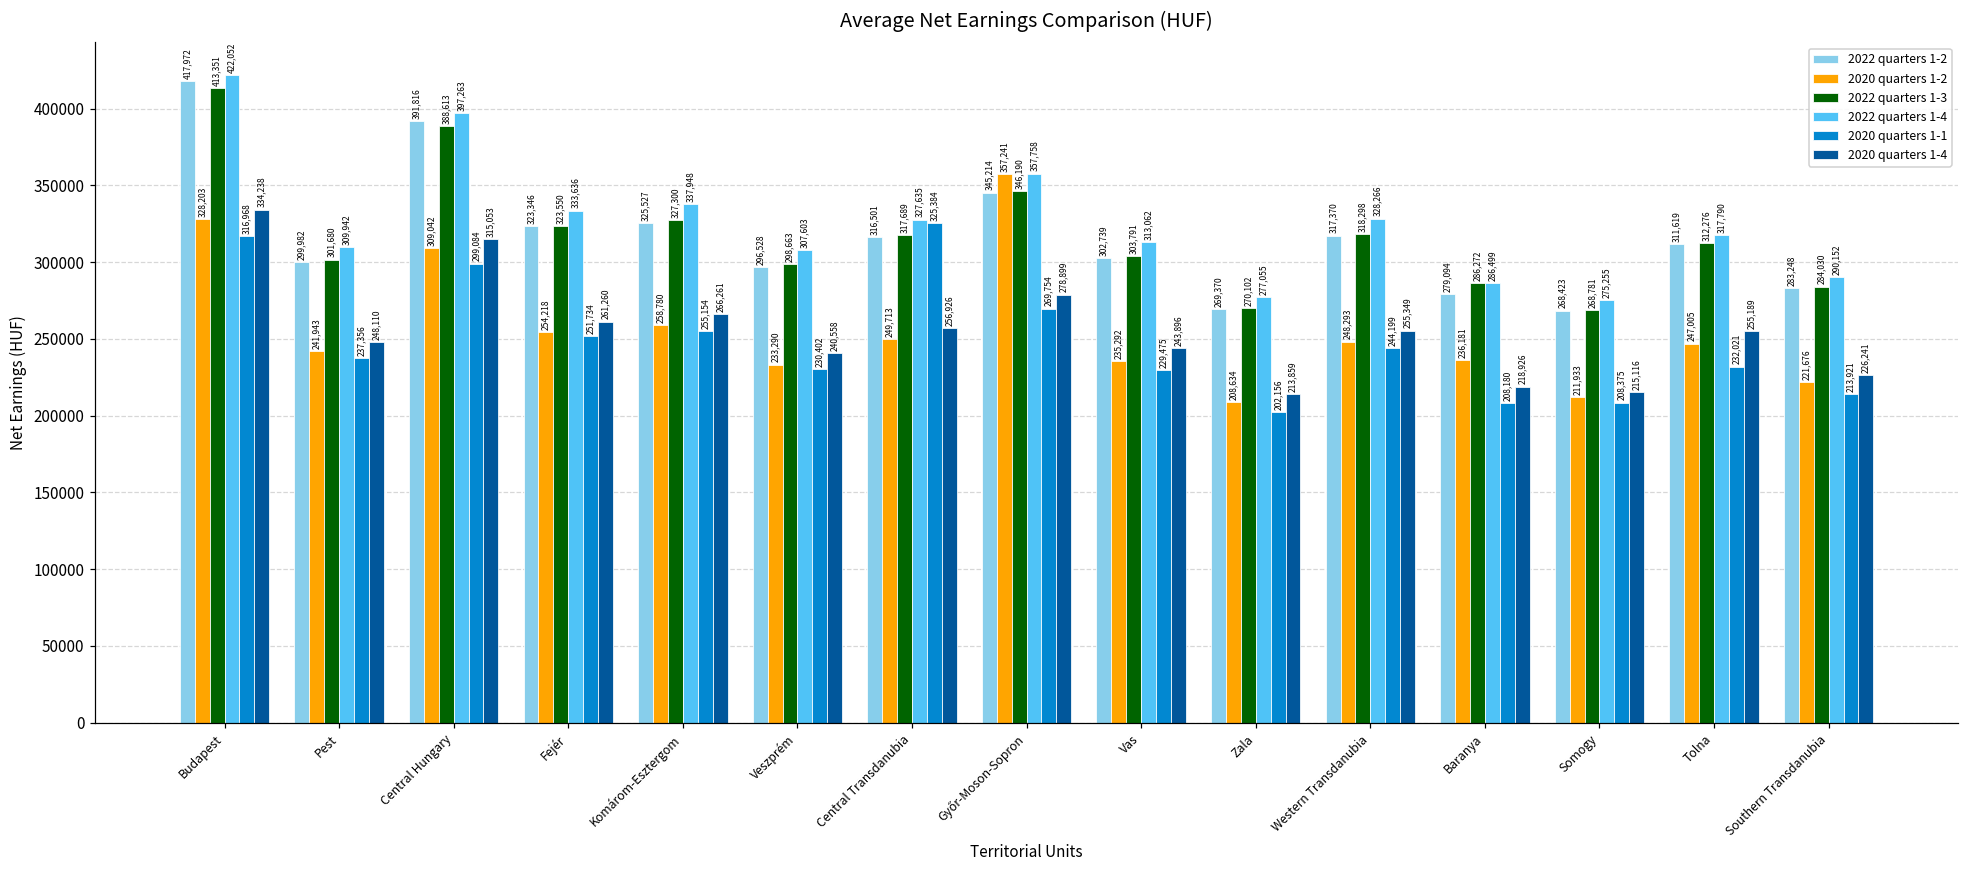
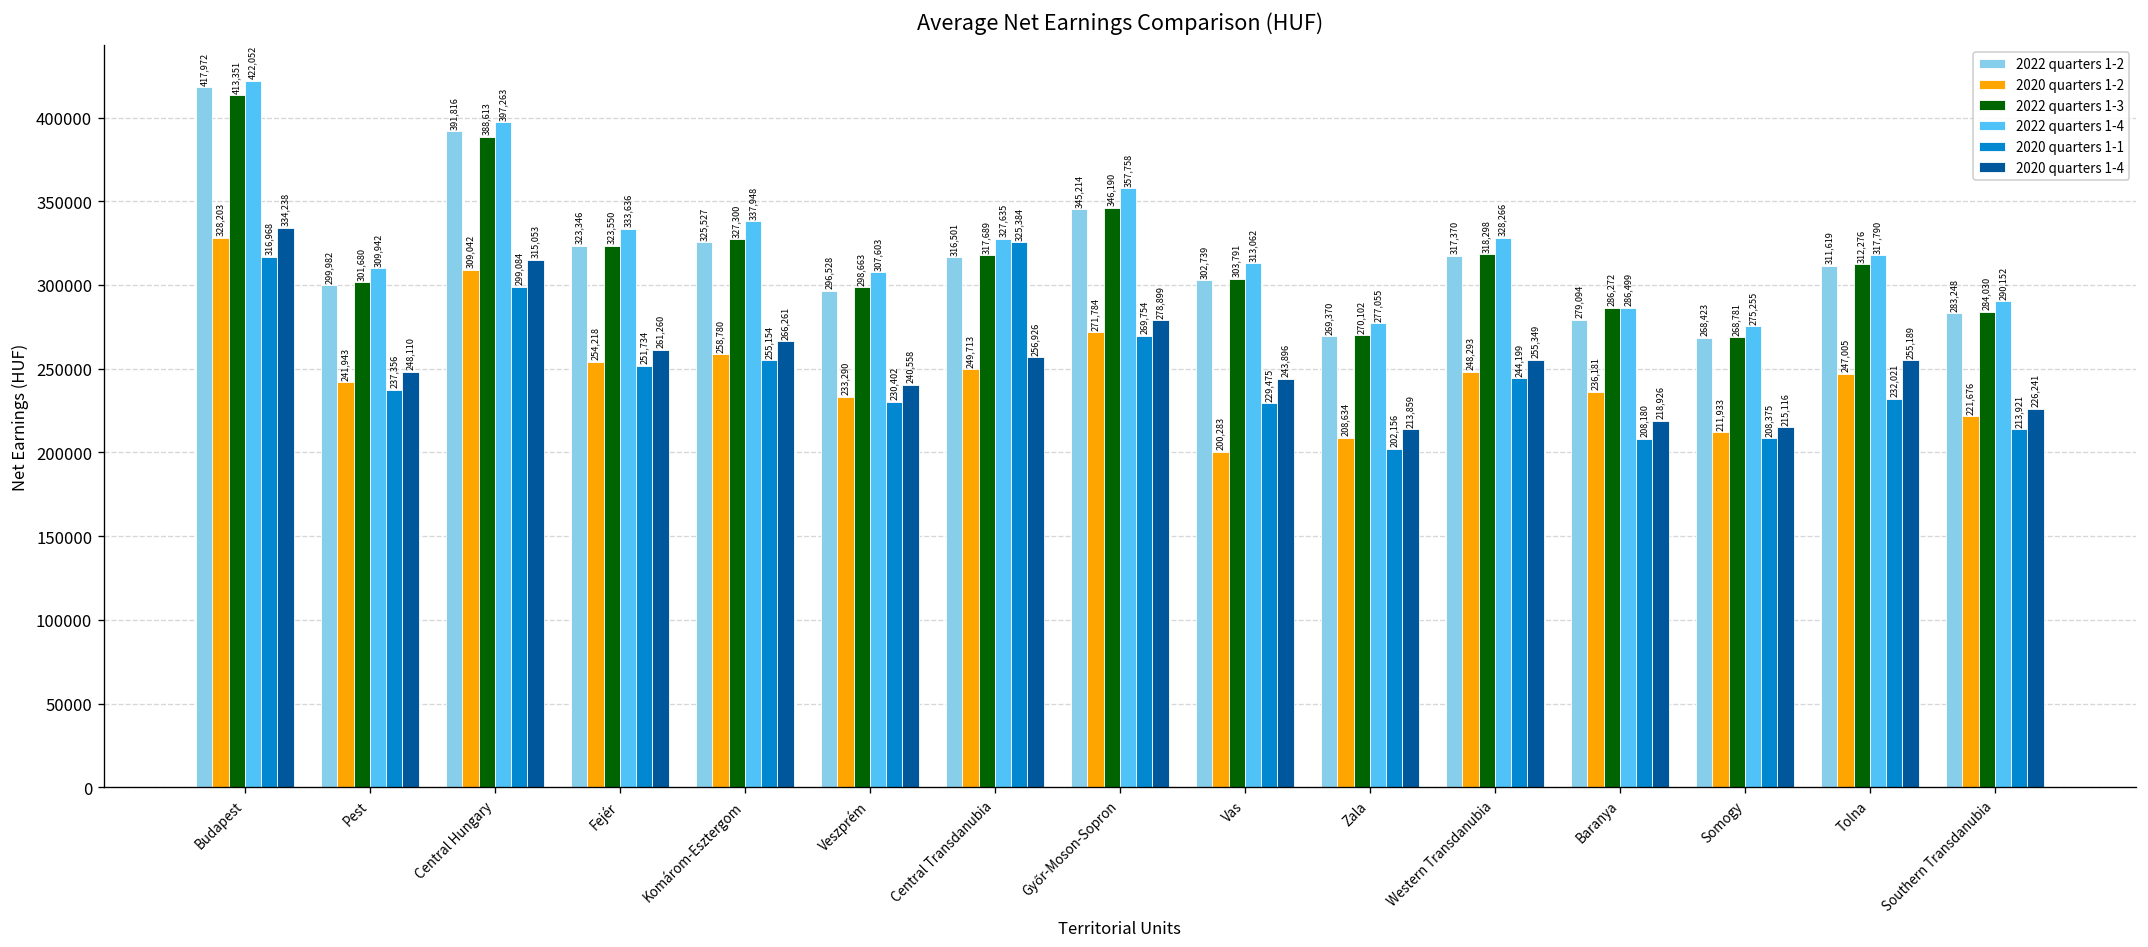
  {
    "2020 quarters 1-2": {
      "Budapest": "328,203",
      "Pest": "241,943",
      "Central Hungary": "309,042",
      "Fejér": "254,218",
      "Komárom-Esztergom": "258,780",
      "Veszprém": "233,290",
      "Central Transdanubia": "249,713",
-     "Győr-Moson-Sopron": "357,241",
-     "Vas": "235,292",
+     "Győr-Moson-Sopron": "271,784",
+     "Vas": "200,283",
      "Zala": "208,634",
      "Western Transdanubia": "248,293",
      "Baranya": "236,181",
      "Somogy": "211,933",
      "Tolna": "247,005",
      "Southern Transdanubia": "221,676"
    },
    "2022 quarters 1-3": {
      "Budapest": "413,351",
      "Pest": "301,680",
      "Central Hungary": "388,613",
      "Fejér": "323,550",
      "Komárom-Esztergom": "327,300",
      "Veszprém": "298,663",
      "Central Transdanubia": "317,689",
      "Győr-Moson-Sopron": "346,190",
      "Vas": "303,791",
      "Zala": "270,102",
      "Western Transdanubia": "318,298",
      "Baranya": "286,272",
      "Somogy": "268,781",
      "Tolna": "312,276",
      "Southern Transdanubia": "284,030"
    },
    "2020 quarters 1-1": {
      "Budapest": "316,968",
      "Pest": "237,356",
      "Central Hungary": "299,084",
      "Fejér": "251,734",
      "Komárom-Esztergom": "255,154",
      "Veszprém": "230,402",
      "Central Transdanubia": "325,384",
      "Győr-Moson-Sopron": "269,754",
      "Vas": "229,475",
      "Zala": "202,156",
      "Western Transdanubia": "244,199",
      "Baranya": "208,180",
      "Somogy": "208,375",
      "Tolna": "232,021",
      "Southern Transdanubia": "213,921"
    },
    "2020 quarters 1-4": {
      "Budapest": "334,238",
      "Pest": "248,110",
      "Central Hungary": "315,053",
      "Fejér": "261,260",
      "Komárom-Esztergom": "266,261",
      "Veszprém": "240,558",
      "Central Transdanubia": "256,926",
      "Győr-Moson-Sopron": "278,899",
      "Vas": "243,896",
      "Zala": "213,859",
      "Western Transdanubia": "255,349",
      "Baranya": "218,926",
      "Somogy": "215,116",
      "Tolna": "255,189",
      "Southern Transdanubia": "226,241"
    }
  }
